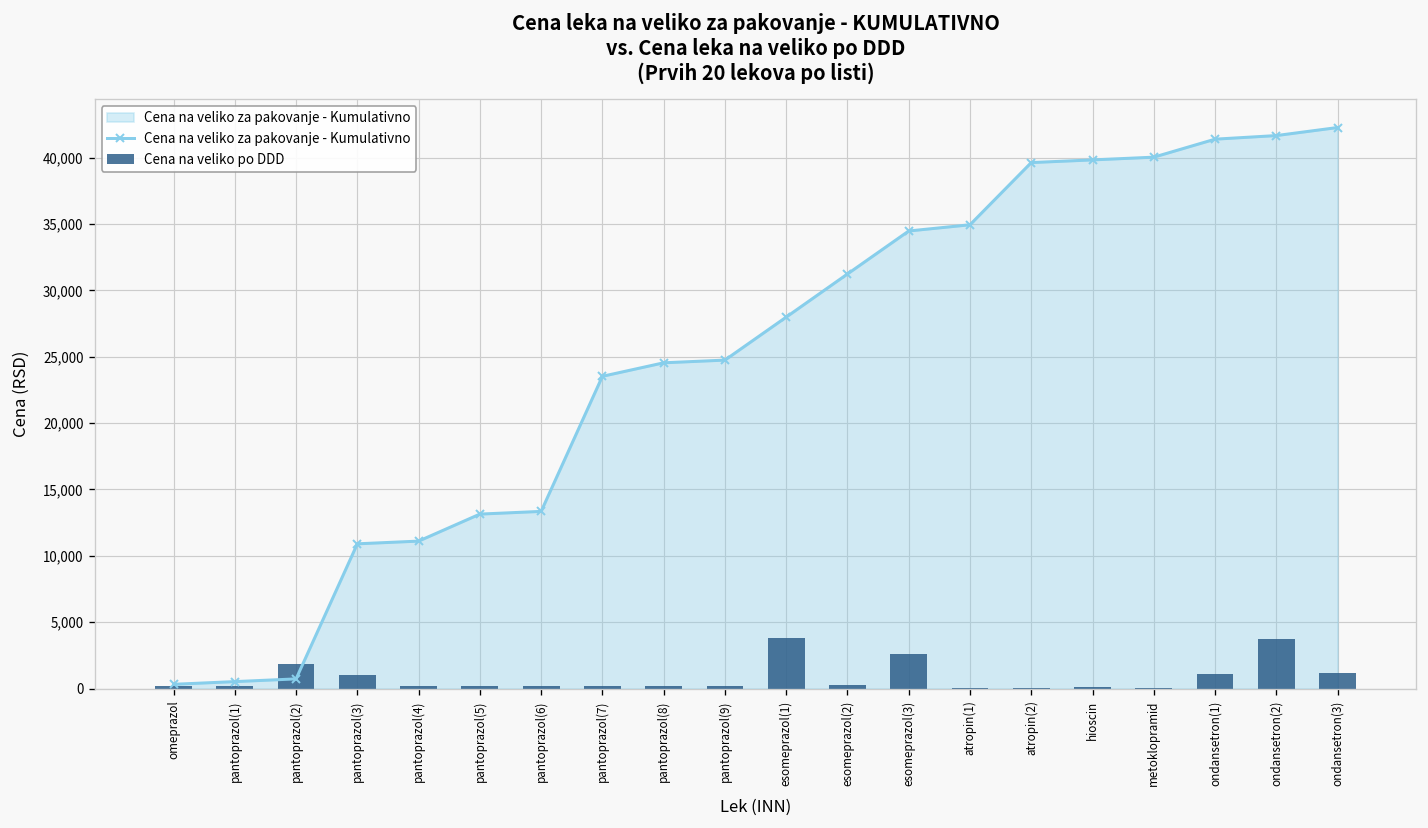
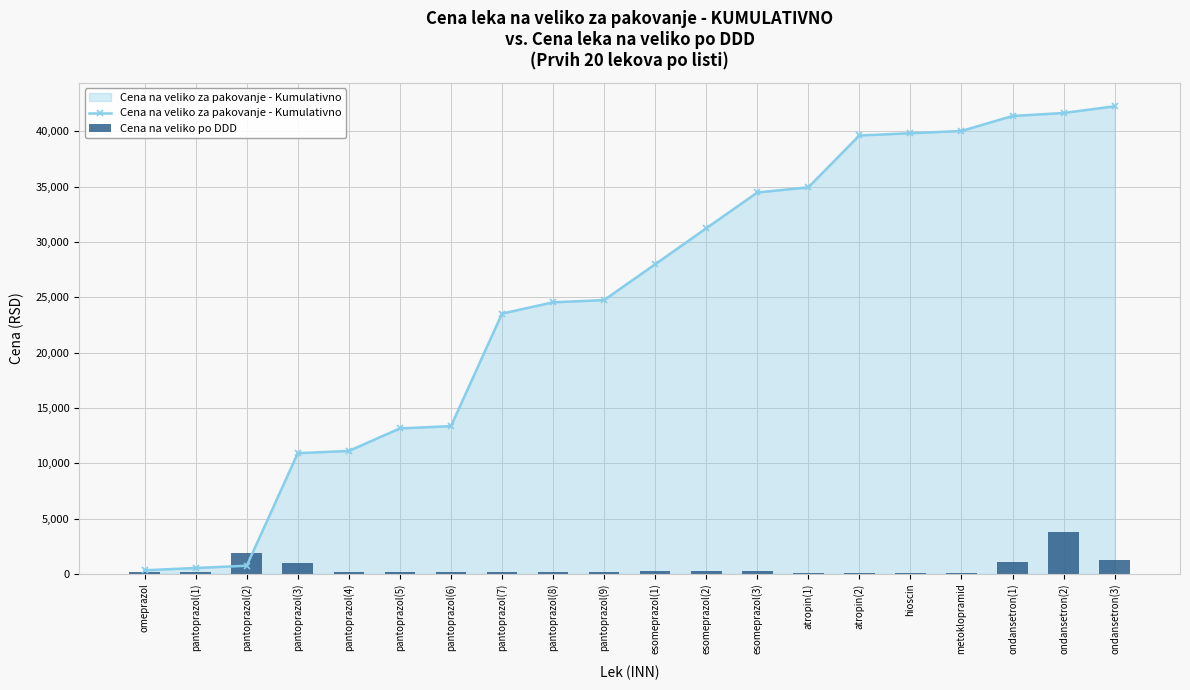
  {
    "Cena na veliko za pakovanje - Kumulativno": {
      "omeprazol": "300",
      "pantoprazol(1)": "500",
      "pantoprazol(2)": "700",
      "pantoprazol(3)": "10,900",
      "pantoprazol(4)": "11,100",
      "pantoprazol(5)": "13,100",
      "pantoprazol(6)": "13,300",
      "pantoprazol(7)": "23,500",
      "pantoprazol(8)": "24,500",
      "pantoprazol(9)": "24,700",
      "esomeprazol(1)": "28,000",
      "esomeprazol(2)": "31,200",
      "esomeprazol(3)": "34,500",
      "atropin(1)": "34,900",
      "atropin(2)": "39,600",
      "hioscin": "39,800",
      "metoklopramid": "40,000",
      "ondansetron(1)": "41,400",
      "ondansetron(2)": "41,700",
      "ondansetron(3)": "42,300"
    },
    "Cena na veliko po DDD": {
      "pantoprazol(2)": "1,900",
      "pantoprazol(3)": "1,000",
-     "esomeprazol(1)": "3,800",
+     "esomeprazol(1)": "200",
      "esomeprazol(2)": "200",
-     "esomeprazol(3)": "2,600",
+     "esomeprazol(3)": "200",
      "ondansetron(1)": "1,100",
      "ondansetron(2)": "3,700",
      "ondansetron(3)": "1,200"
    }
  }
